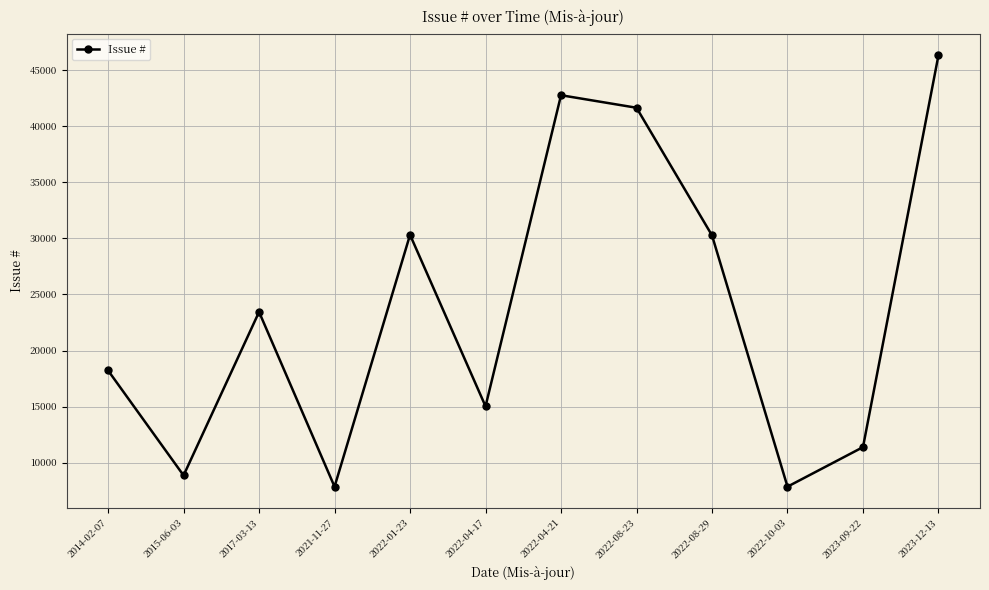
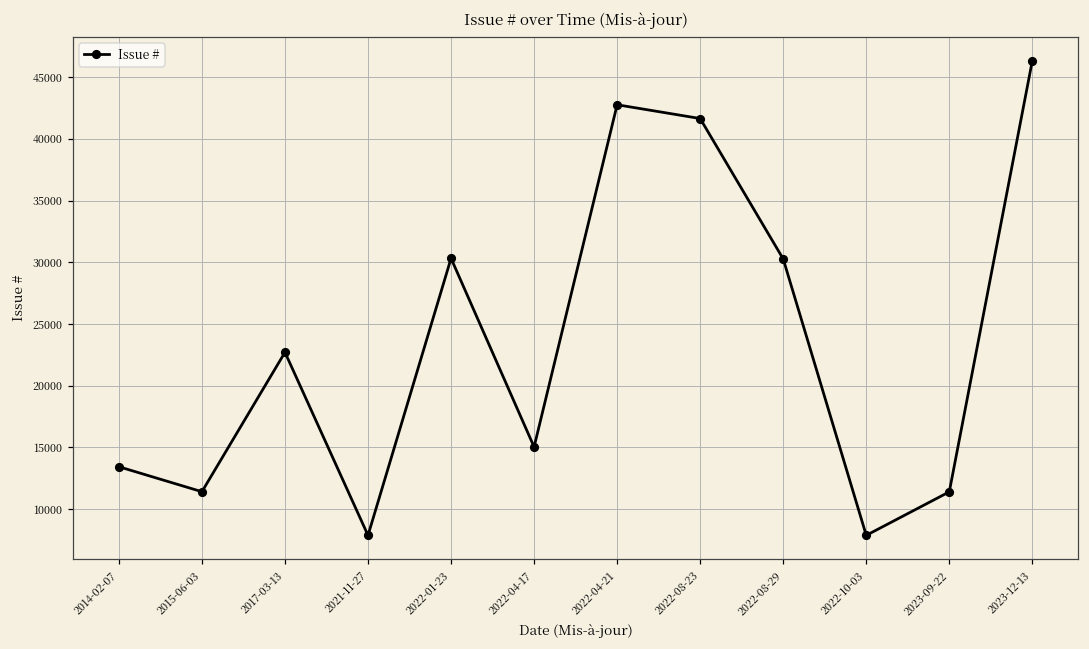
  {
-   "2014-02-07": 18200,
-   "2015-06-03": 8900,
-   "2017-03-13": 23400,
+   "2014-02-07": 13400,
+   "2015-06-03": 11400,
+   "2017-03-13": 22700,
    "2021-11-27": 7900,
    "2022-01-23": 30300,
    "2022-04-17": 15000,
    "2022-04-21": 42800,
    "2022-08-23": 41700,
    "2022-08-29": 30300,
    "2022-10-03": 7900,
    "2023-09-22": 11400,
    "2023-12-13": 46300
  }
